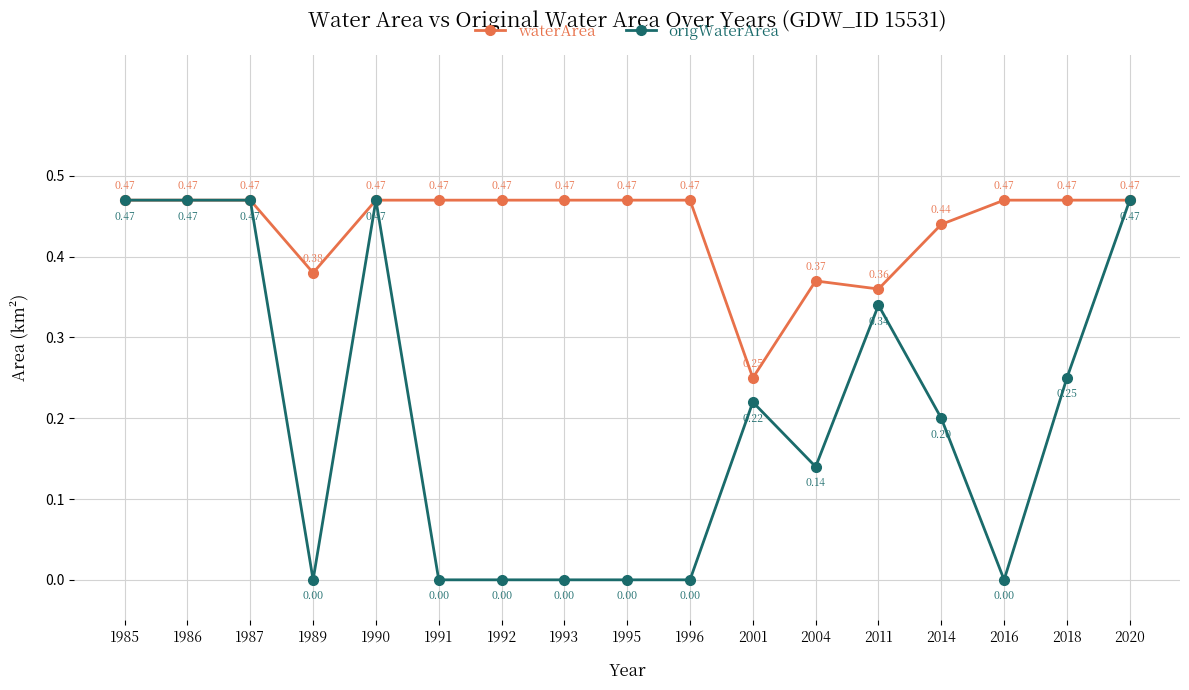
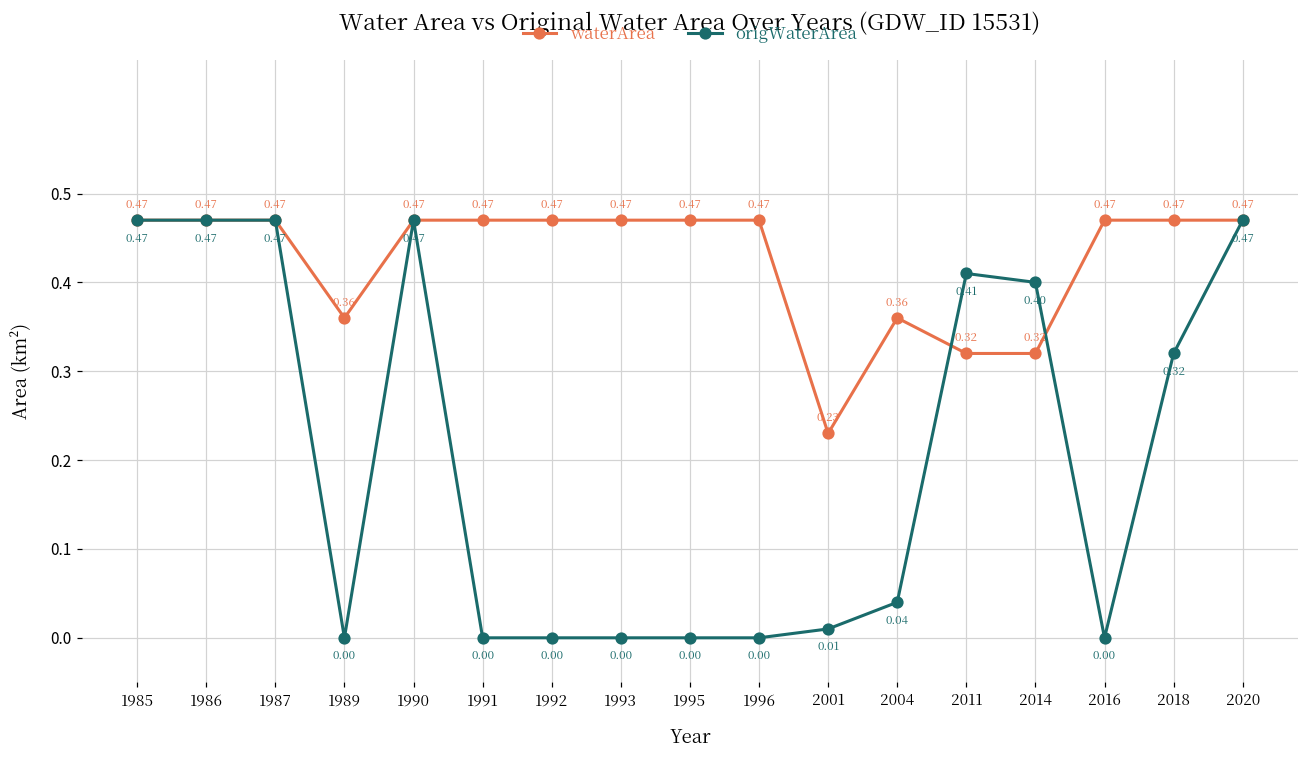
  {
    "waterArea": {
-     "1989": 0.38,
+     "1989": 0.36,
      "1991": 0.47,
      "1992": 0.47,
      "1993": 0.47,
      "1995": 0.47,
      "1996": 0.47,
-     "2001": 0.25,
-     "2004": 0.37,
-     "2011": 0.36,
-     "2014": 0.44,
+     "2001": 0.23,
+     "2004": 0.36,
+     "2011": 0.32,
+     "2014": 0.32,
      "2016": 0.47,
      "2018": 0.47
    },
    "origWaterArea": {
      "1989": 0.00,
      "1991": 0.00,
      "1992": 0.00,
      "1993": 0.00,
      "1995": 0.00,
      "1996": 0.00,
-     "2001": 0.22,
-     "2004": 0.14,
-     "2011": 0.34,
-     "2014": 0.20,
+     "2001": 0.01,
+     "2004": 0.04,
+     "2011": 0.41,
+     "2014": 0.40,
      "2016": 0.00,
-     "2018": 0.25
+     "2018": 0.32
    }
  }
